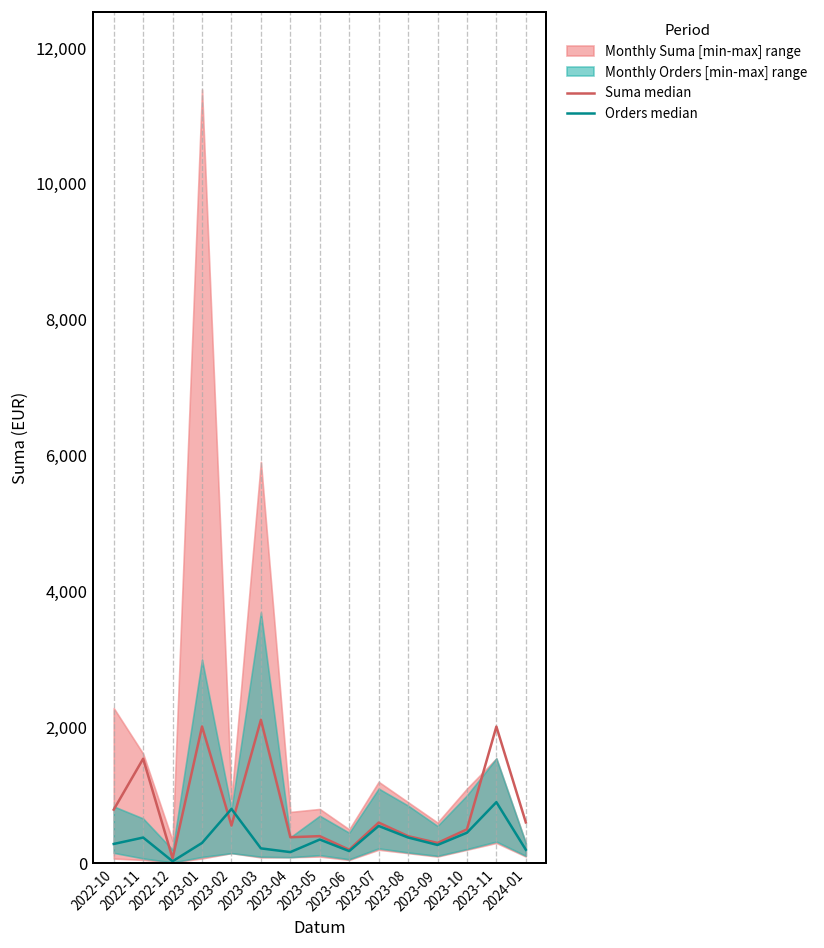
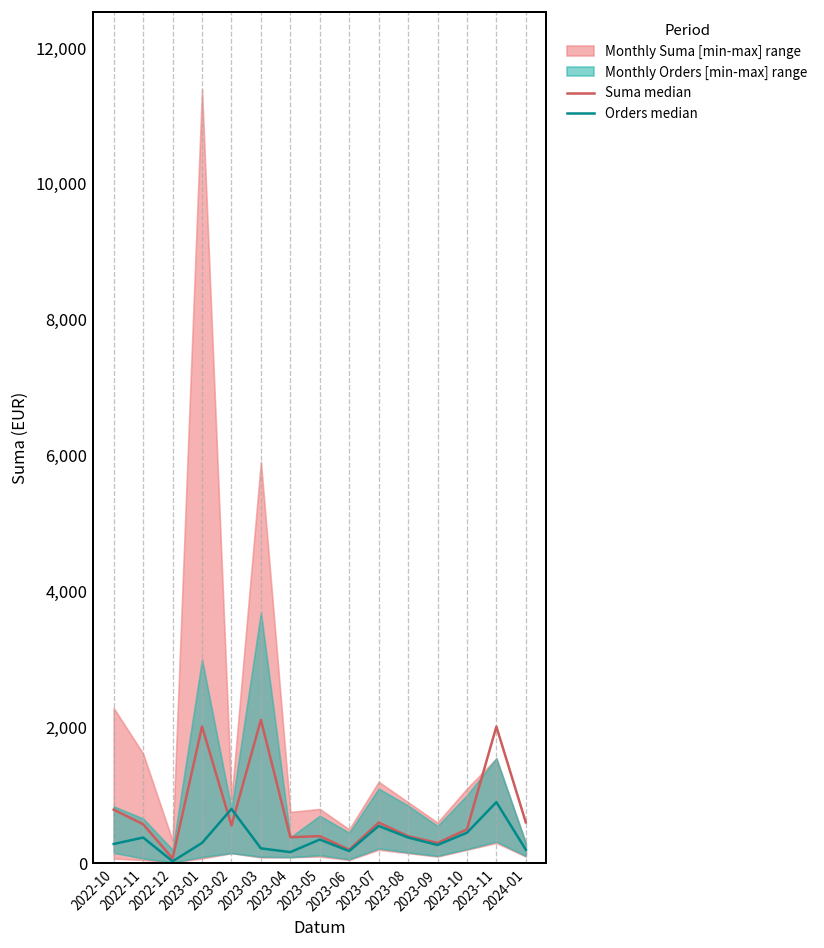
  {
    "Suma median": {
      "2022-10": "800",
-     "2022-11": "1,500",
+     "2022-11": "600",
      "2023-01": "2,000",
      "2023-02": "600",
      "2023-03": "2,100",
      "2023-05": "400",
      "2023-07": "600",
      "2023-10": "500",
      "2023-11": "2,000",
      "2024-01": "600"
    }
  }
